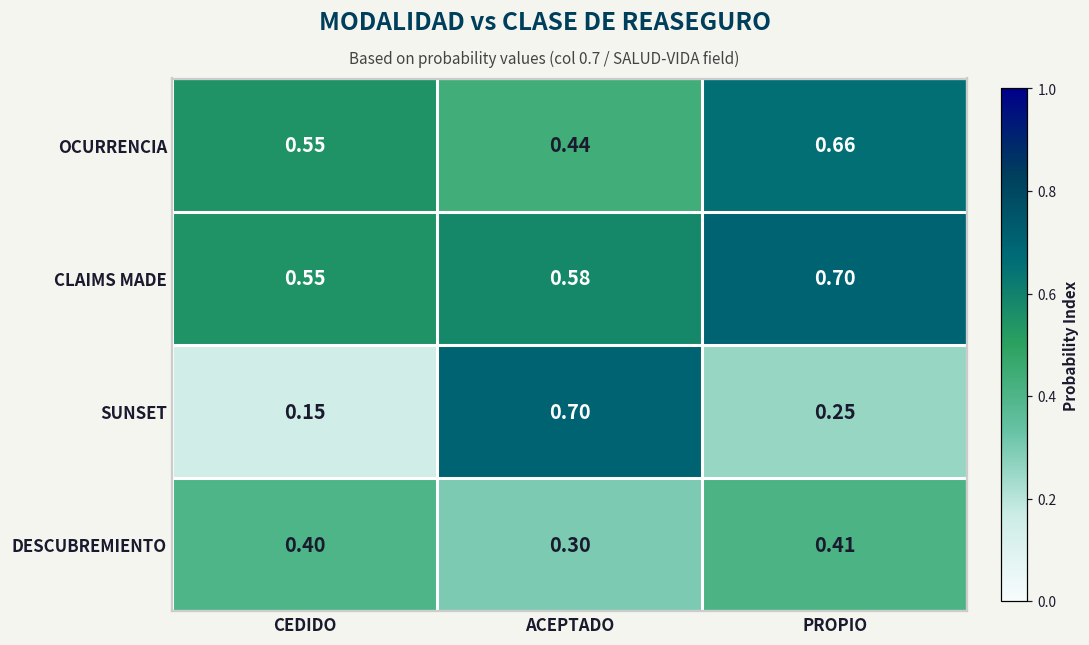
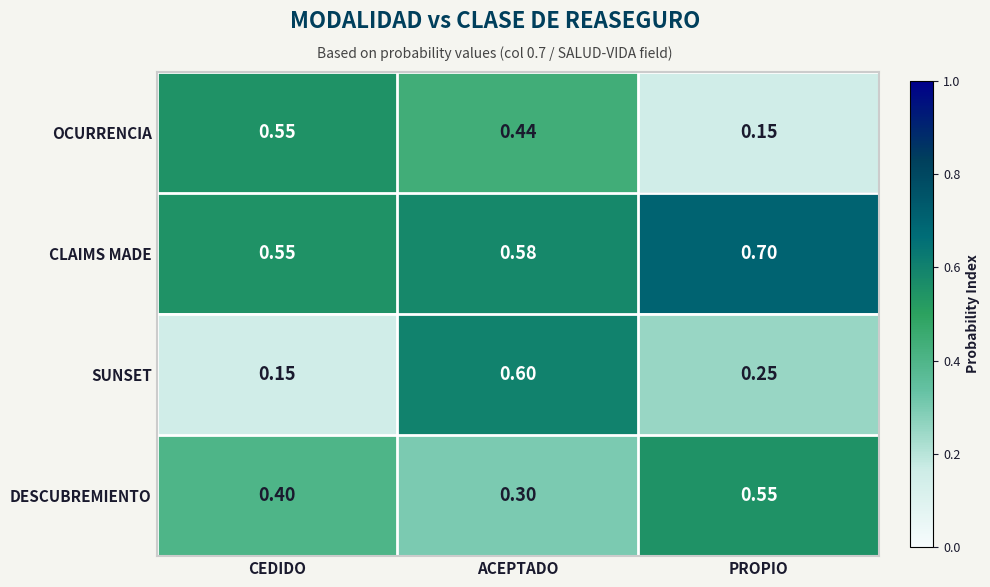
  {
    "OCURRENCIA": {
      "CEDIDO": 0.55,
      "ACEPTADO": 0.44,
-     "PROPIO": 0.66
+     "PROPIO": 0.15
    },
    "CLAIMS MADE": {
      "CEDIDO": 0.55,
      "ACEPTADO": 0.58,
      "PROPIO": 0.70
    },
    "SUNSET": {
      "CEDIDO": 0.15,
-     "ACEPTADO": 0.70,
+     "ACEPTADO": 0.60,
      "PROPIO": 0.25
    },
    "DESCUBREMIENTO": {
      "CEDIDO": 0.40,
      "ACEPTADO": 0.30,
-     "PROPIO": 0.41
+     "PROPIO": 0.55
    }
  }
